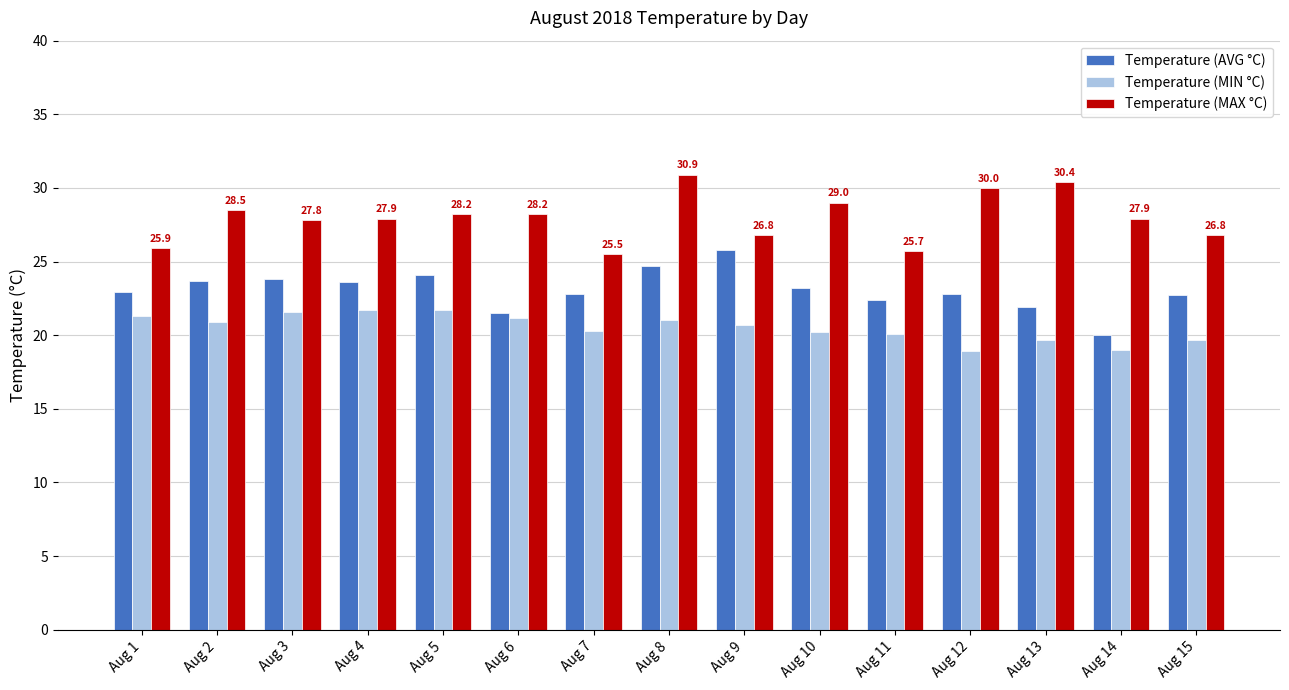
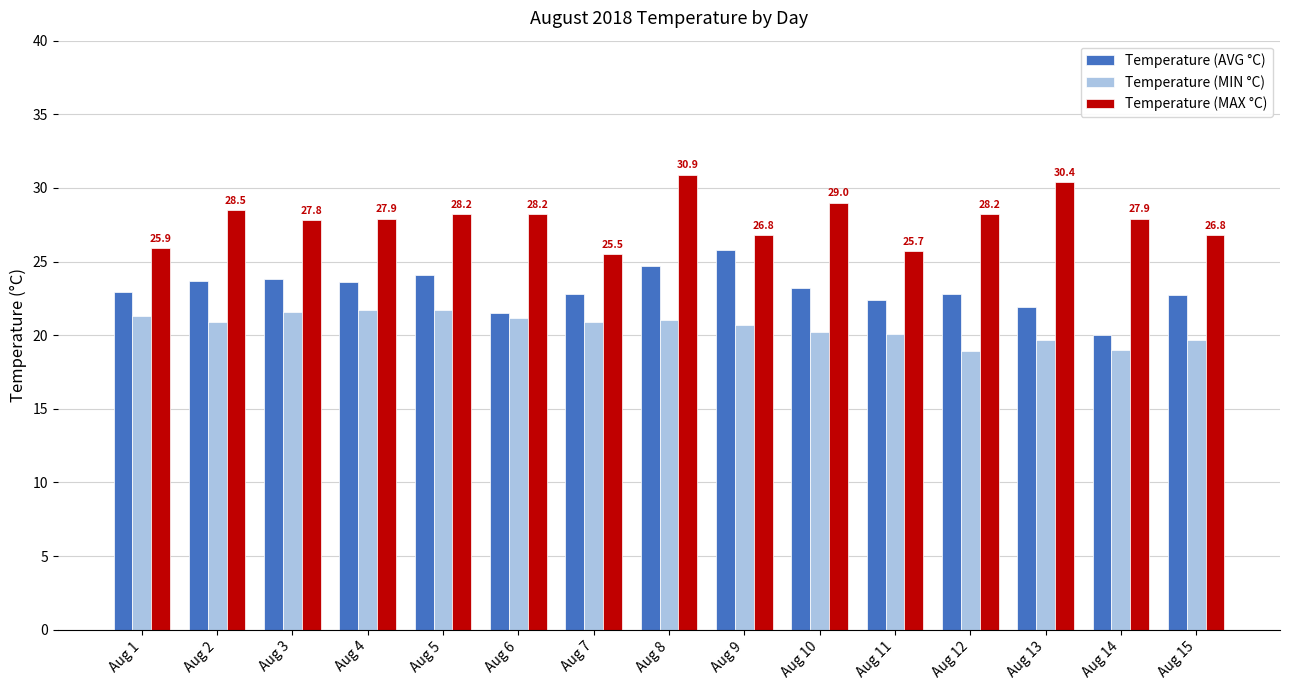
  {
    "Temperature (AVG °C)": {
      "Aug 1": 22.9,
      "Aug 2": 23.7,
      "Aug 3": 23.8,
      "Aug 4": 23.6,
      "Aug 5": 24.1,
      "Aug 6": 21.5,
      "Aug 7": 22.8,
      "Aug 8": 24.7,
      "Aug 9": 25.8,
      "Aug 10": 23.2,
      "Aug 11": 22.4,
      "Aug 12": 22.8,
      "Aug 13": 21.9,
      "Aug 14": 20.0,
      "Aug 15": 22.7
    },
    "Temperature (MIN °C)": {
      "Aug 1": 21.3,
      "Aug 2": 20.9,
      "Aug 3": 21.6,
      "Aug 4": 21.7,
      "Aug 5": 21.7,
      "Aug 6": 21.2,
-     "Aug 7": 20.3,
+     "Aug 7": 20.9,
      "Aug 8": 21.0,
      "Aug 9": 20.7,
      "Aug 10": 20.2,
      "Aug 11": 20.1,
      "Aug 12": 18.9,
      "Aug 13": 19.7,
      "Aug 14": 19.0,
      "Aug 15": 19.7
    },
    "Temperature (MAX °C)": {
      "Aug 1": 25.9,
      "Aug 2": 28.5,
      "Aug 3": 27.8,
      "Aug 4": 27.9,
      "Aug 5": 28.2,
      "Aug 6": 28.2,
      "Aug 7": 25.5,
      "Aug 8": 30.9,
      "Aug 9": 26.8,
      "Aug 10": 29.0,
      "Aug 11": 25.7,
-     "Aug 12": 30.0,
+     "Aug 12": 28.2,
      "Aug 13": 30.4,
      "Aug 14": 27.9,
      "Aug 15": 26.8
    }
  }
